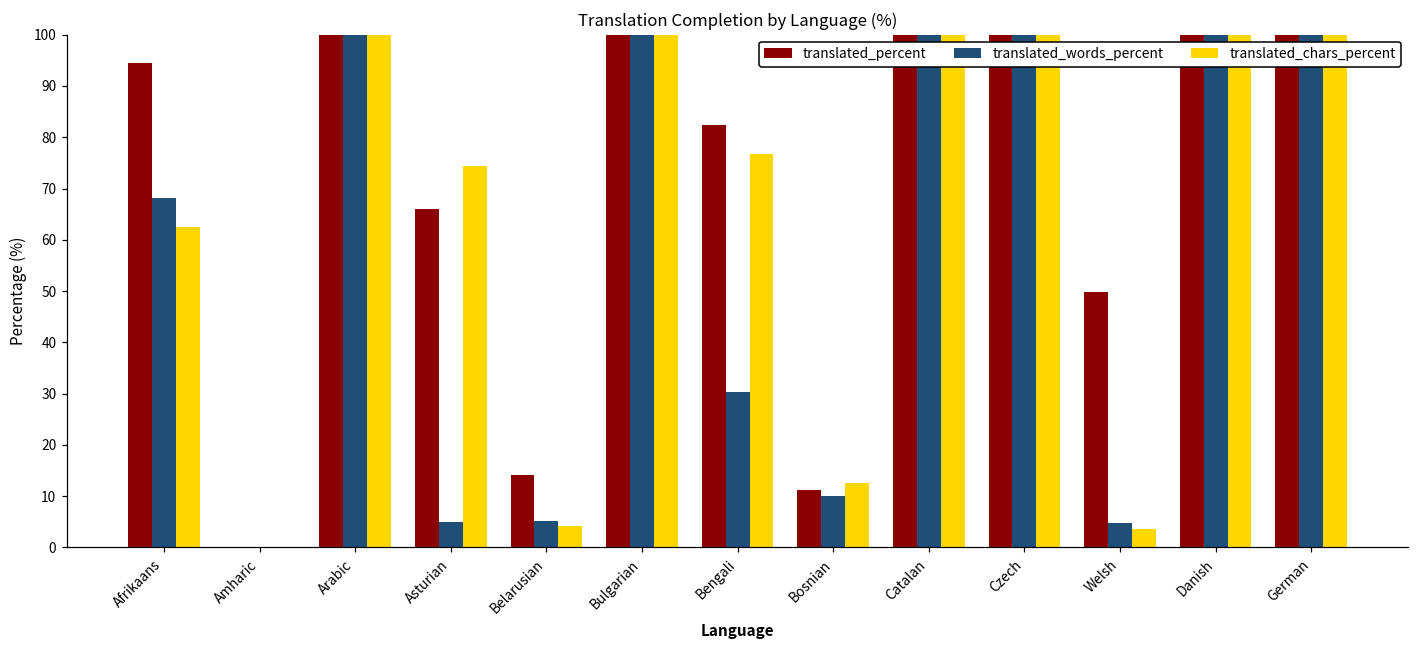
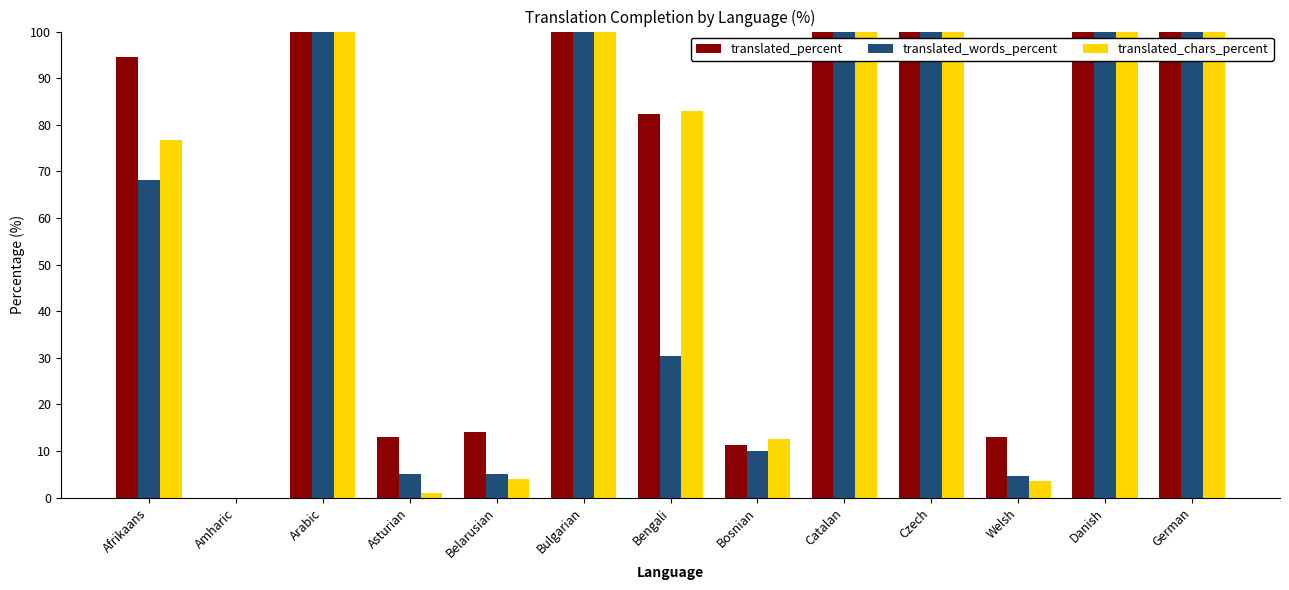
  {
    "translated_percent": {
      "Afrikaans": 95,
      "Amharic": 0,
      "Arabic": 100,
-     "Asturian": 66,
+     "Asturian": 13,
      "Belarusian": 14,
      "Bulgarian": 100,
      "Bengali": 82,
      "Bosnian": 11,
      "Catalan": 100,
      "Czech": 100,
-     "Welsh": 50,
+     "Welsh": 13,
      "Danish": 100,
      "German": 100
    },
    "translated_words_percent": {
      "Afrikaans": 68,
      "Amharic": 0,
      "Arabic": 100,
      "Asturian": 5,
      "Belarusian": 5,
      "Bulgarian": 100,
      "Bengali": 30,
      "Bosnian": 10,
      "Catalan": 100,
      "Czech": 100,
      "Welsh": 5,
      "Danish": 100,
      "German": 100
    },
    "translated_chars_percent": {
-     "Afrikaans": 63,
+     "Afrikaans": 77,
      "Amharic": 0,
      "Arabic": 100,
-     "Asturian": 74,
+     "Asturian": 1,
      "Belarusian": 4,
      "Bulgarian": 100,
-     "Bengali": 77,
+     "Bengali": 83,
      "Bosnian": 13,
      "Catalan": 100,
      "Czech": 100,
      "Welsh": 4,
      "Danish": 100,
      "German": 100
    }
  }
